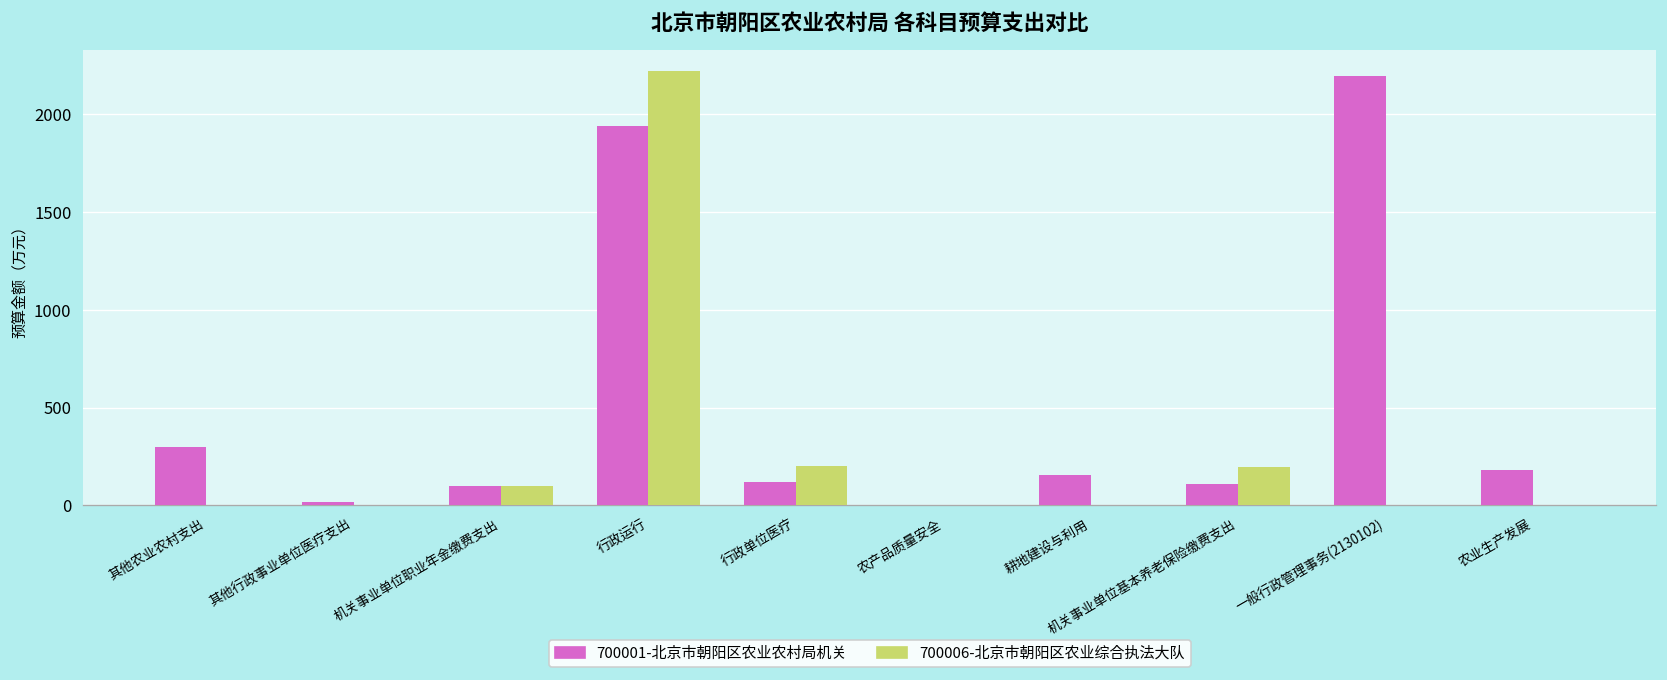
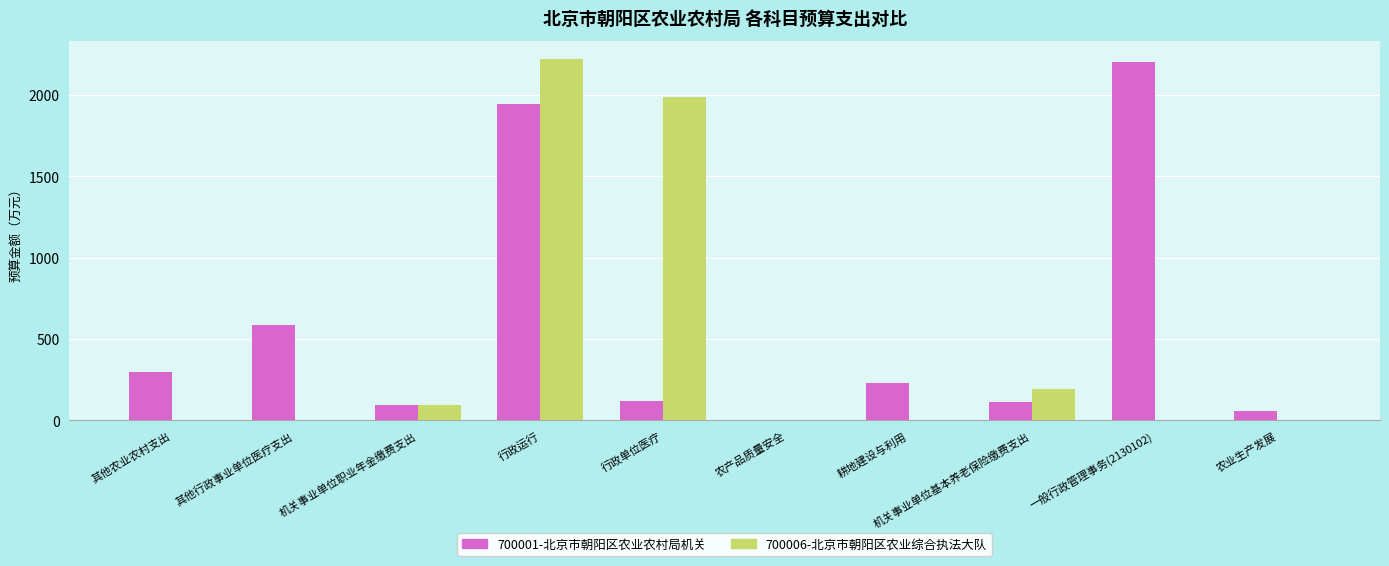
  {
    "700001-北京市朝阳区农业农村局机关": {
      "其他农业农村支出": 300,
-     "其他行政事业单位医疗支出": 20,
+     "其他行政事业单位医疗支出": 590,
      "机关事业单位职业年金缴费支出": 100,
      "行政运行": 1940,
      "行政单位医疗": 120,
-     "耕地建设与利用": 150,
+     "耕地建设与利用": 230,
      "机关事业单位基本养老保险缴费支出": 110,
      "一般行政管理事务(2130102)": 2200,
-     "农业生产发展": 180
+     "农业生产发展": 60
    },
    "700006-北京市朝阳区农业综合执法大队": {
      "其他农业农村支出": 0,
      "其他行政事业单位医疗支出": 0,
      "机关事业单位职业年金缴费支出": 100,
      "行政运行": 2220,
-     "行政单位医疗": 200,
+     "行政单位医疗": 1980,
      "农产品质量安全": 0,
      "耕地建设与利用": 0,
      "机关事业单位基本养老保险缴费支出": 190,
      "一般行政管理事务(2130102)": 0,
      "农业生产发展": 0
    }
  }
